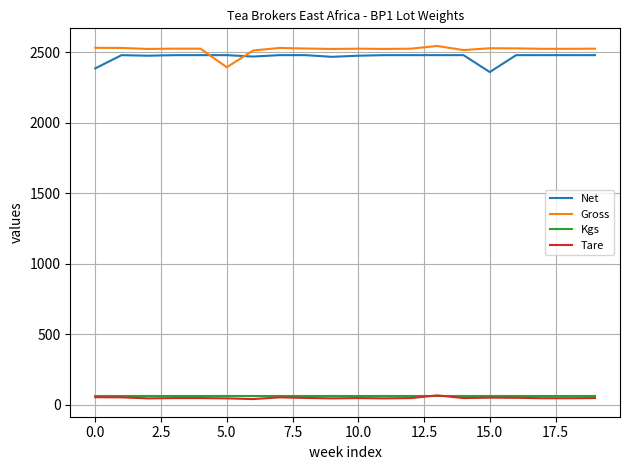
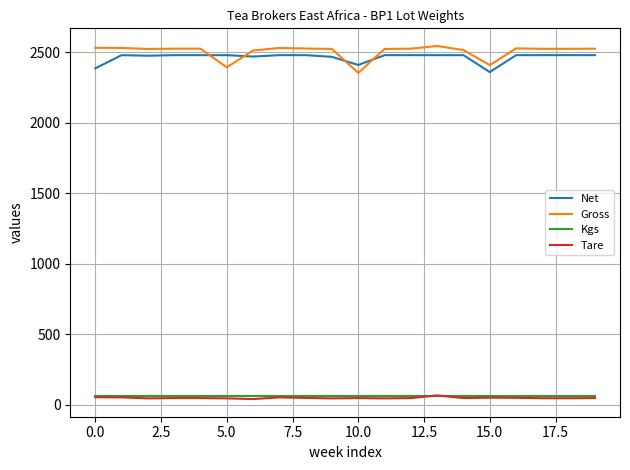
  {
    "Net": {
      "0.0": 2390,
      "5.0": 2480,
-     "10.0": 2480,
+     "10.0": 2410,
      "15.0": 2360
    },
    "Gross": {
      "0.0": 2530,
      "5.0": 2390,
-     "10.0": 2530,
-     "15.0": 2530
+     "10.0": 2350,
+     "15.0": 2410
    },
    "Kgs": {
      "5.0": 60
    },
    "Tare": {
      "5.0": 40
    }
  }
